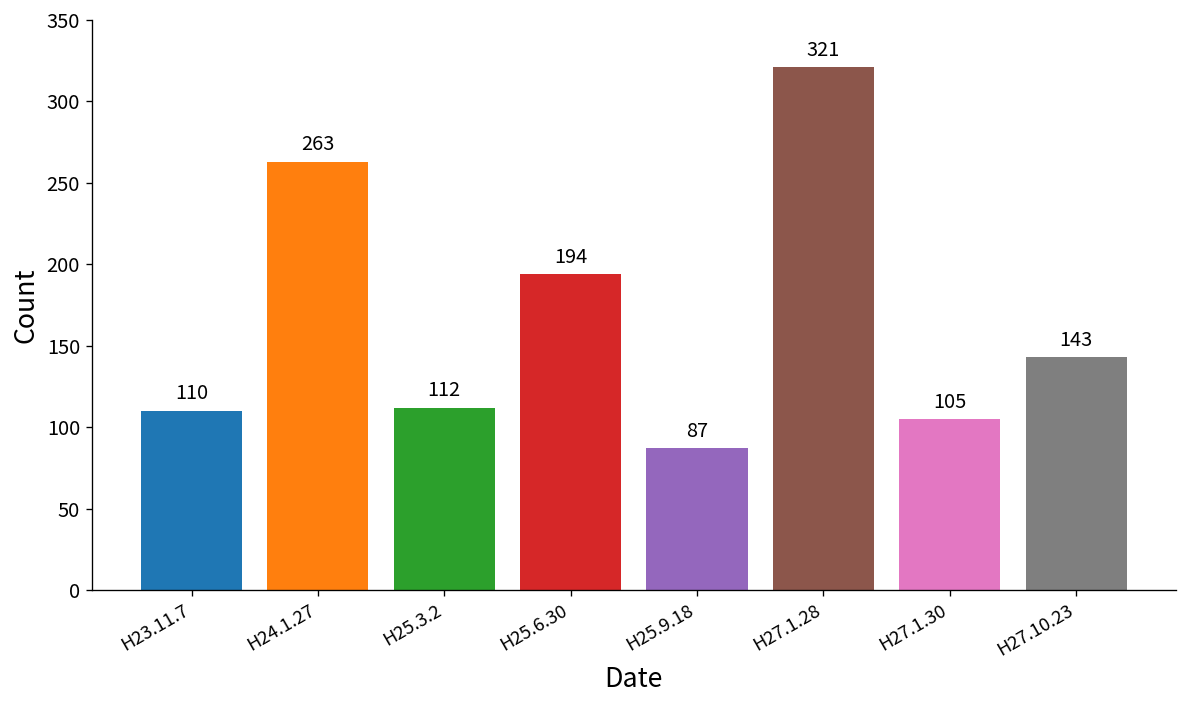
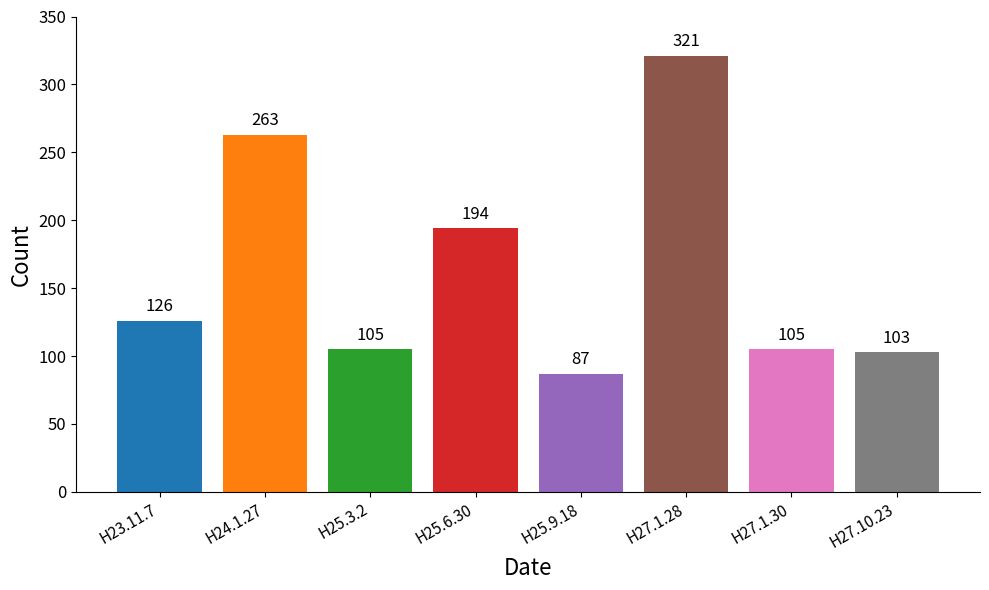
  {
-   "H23.11.7": 110,
+   "H23.11.7": 126,
    "H24.1.27": 263,
-   "H25.3.2": 112,
+   "H25.3.2": 105,
    "H25.6.30": 194,
    "H25.9.18": 87,
    "H27.1.28": 321,
    "H27.1.30": 105,
-   "H27.10.23": 143
+   "H27.10.23": 103
  }
